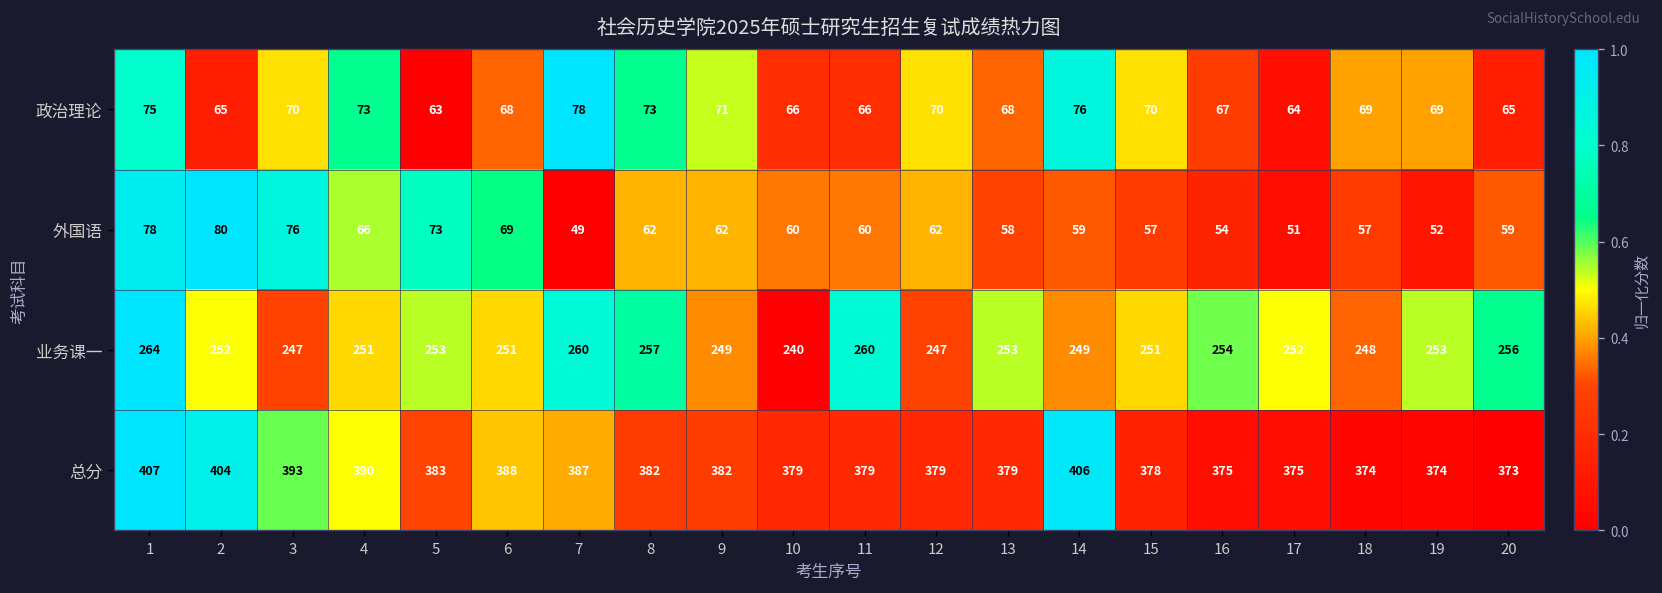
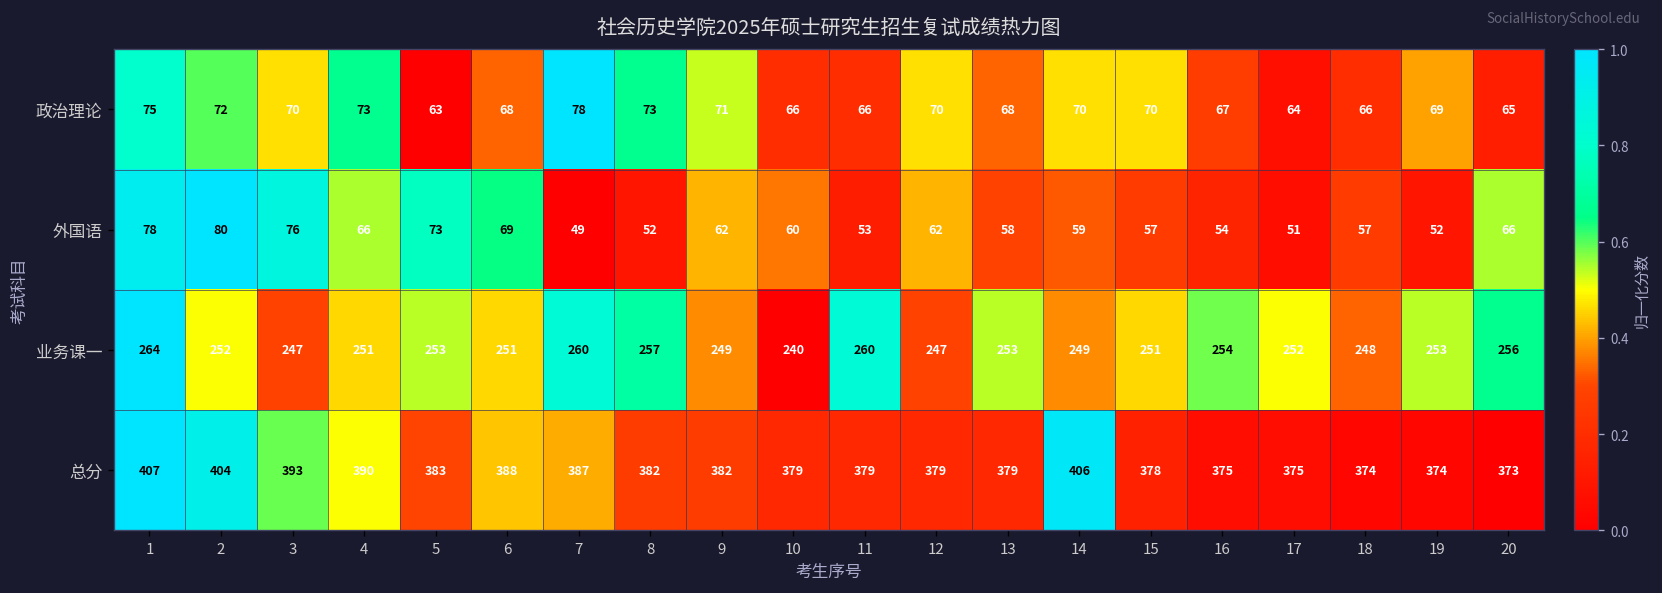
  {
    "政治理论": {
      "1": 75,
-     "2": 65,
+     "2": 72,
      "3": 70,
      "4": 73,
      "5": 63,
      "6": 68,
      "7": 78,
      "8": 73,
      "9": 71,
      "10": 66,
      "11": 66,
      "12": 70,
      "13": 68,
-     "14": 76,
+     "14": 70,
      "15": 70,
      "16": 67,
      "17": 64,
-     "18": 69,
+     "18": 66,
      "19": 69,
      "20": 65
    },
    "外国语": {
      "1": 78,
      "2": 80,
      "3": 76,
      "4": 66,
      "5": 73,
      "6": 69,
      "7": 49,
-     "8": 62,
+     "8": 52,
      "9": 62,
      "10": 60,
-     "11": 60,
+     "11": 53,
      "12": 62,
      "13": 58,
      "14": 59,
      "15": 57,
      "16": 54,
      "17": 51,
      "18": 57,
      "19": 52,
-     "20": 59
+     "20": 66
    },
    "业务课一": {
      "1": 264,
      "2": 252,
      "3": 247,
      "4": 251,
      "5": 253,
      "6": 251,
      "7": 260,
      "8": 257,
      "9": 249,
      "10": 240,
      "11": 260,
      "12": 247,
      "13": 253,
      "14": 249,
      "15": 251,
      "16": 254,
      "17": 252,
      "18": 248,
      "19": 253,
      "20": 256
    },
    "总分": {
      "1": 407,
      "2": 404,
      "3": 393,
      "4": 390,
      "5": 383,
      "6": 388,
      "7": 387,
      "8": 382,
      "9": 382,
      "10": 379,
      "11": 379,
      "12": 379,
      "13": 379,
      "14": 406,
      "15": 378,
      "16": 375,
      "17": 375,
      "18": 374,
      "19": 374,
      "20": 373
    }
  }
